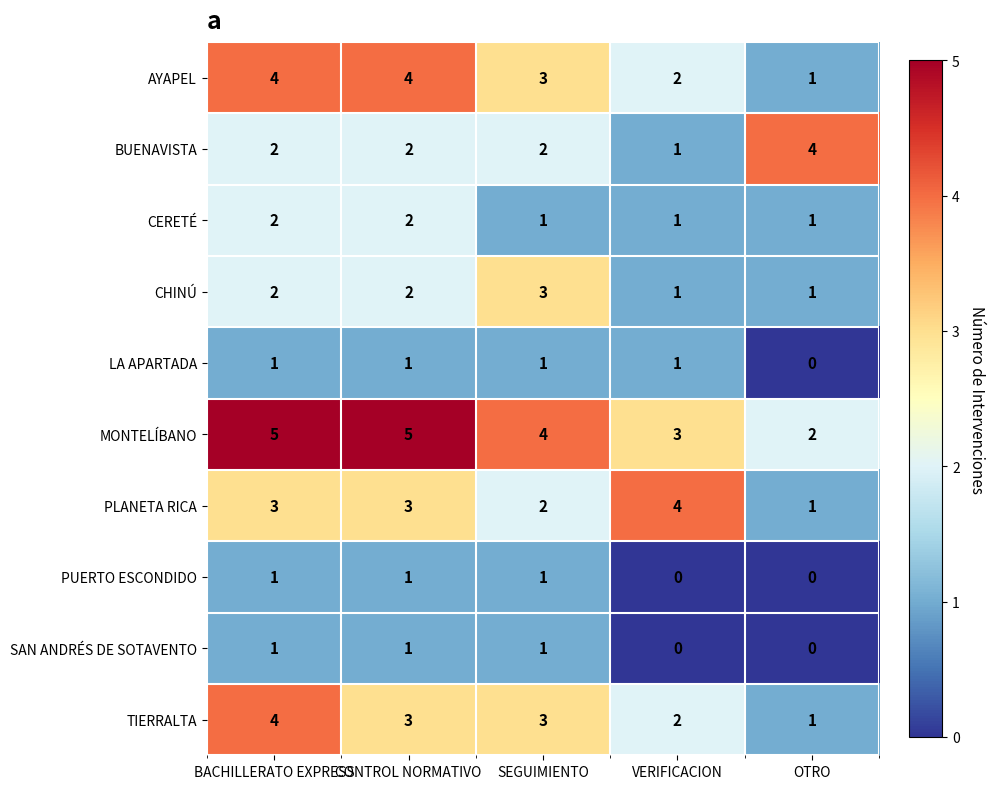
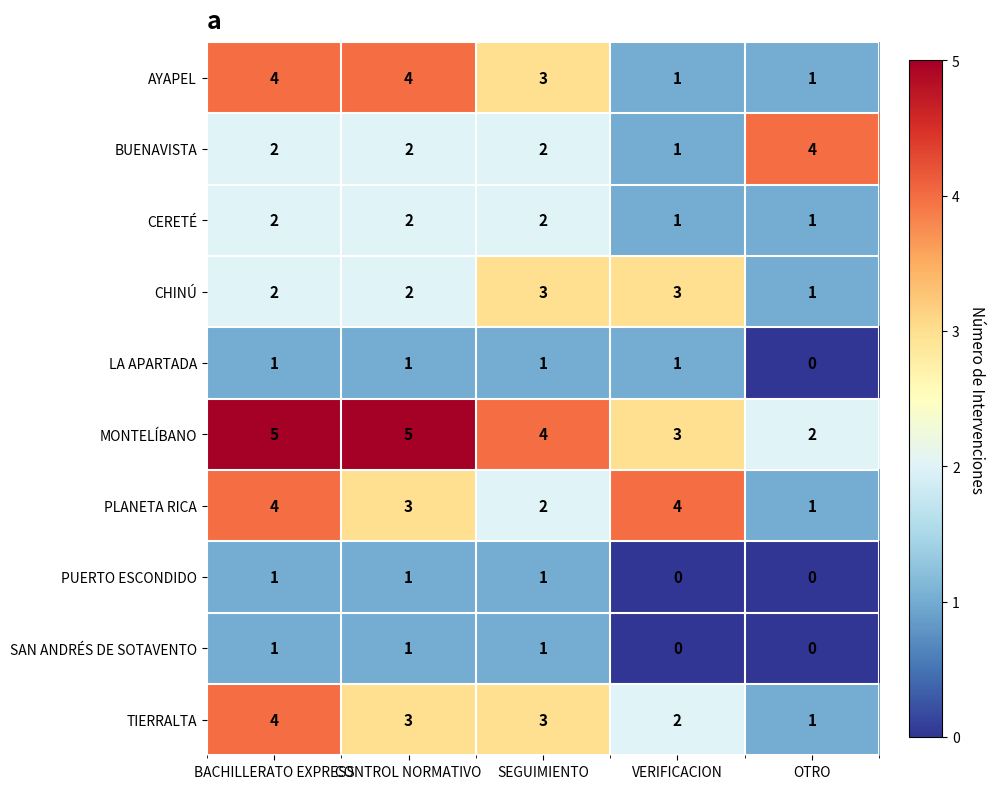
  {
    "AYAPEL": {
      "BACHILLERATO EXPRESS": 4,
      "CONTROL NORMATIVO": 4,
      "SEGUIMIENTO": 3,
-     "VERIFICACION": 2,
+     "VERIFICACION": 1,
      "OTRO": 1
    },
    "BUENAVISTA": {
      "BACHILLERATO EXPRESS": 2,
      "CONTROL NORMATIVO": 2,
      "SEGUIMIENTO": 2,
      "VERIFICACION": 1,
      "OTRO": 4
    },
    "CERETÉ": {
      "BACHILLERATO EXPRESS": 2,
      "CONTROL NORMATIVO": 2,
-     "SEGUIMIENTO": 1,
+     "SEGUIMIENTO": 2,
      "VERIFICACION": 1,
      "OTRO": 1
    },
    "CHINÚ": {
      "BACHILLERATO EXPRESS": 2,
      "CONTROL NORMATIVO": 2,
      "SEGUIMIENTO": 3,
-     "VERIFICACION": 1,
+     "VERIFICACION": 3,
      "OTRO": 1
    },
    "LA APARTADA": {
      "BACHILLERATO EXPRESS": 1,
      "CONTROL NORMATIVO": 1,
      "SEGUIMIENTO": 1,
      "VERIFICACION": 1,
      "OTRO": 0
    },
    "MONTELÍBANO": {
      "BACHILLERATO EXPRESS": 5,
      "CONTROL NORMATIVO": 5,
      "SEGUIMIENTO": 4,
      "VERIFICACION": 3,
      "OTRO": 2
    },
    "PLANETA RICA": {
-     "BACHILLERATO EXPRESS": 3,
+     "BACHILLERATO EXPRESS": 4,
      "CONTROL NORMATIVO": 3,
      "SEGUIMIENTO": 2,
      "VERIFICACION": 4,
      "OTRO": 1
    },
    "PUERTO ESCONDIDO": {
      "BACHILLERATO EXPRESS": 1,
      "CONTROL NORMATIVO": 1,
      "SEGUIMIENTO": 1,
      "VERIFICACION": 0,
      "OTRO": 0
    },
    "SAN ANDRÉS DE SOTAVENTO": {
      "BACHILLERATO EXPRESS": 1,
      "CONTROL NORMATIVO": 1,
      "SEGUIMIENTO": 1,
      "VERIFICACION": 0,
      "OTRO": 0
    },
    "TIERRALTA": {
      "BACHILLERATO EXPRESS": 4,
      "CONTROL NORMATIVO": 3,
      "SEGUIMIENTO": 3,
      "VERIFICACION": 2,
      "OTRO": 1
    }
  }
